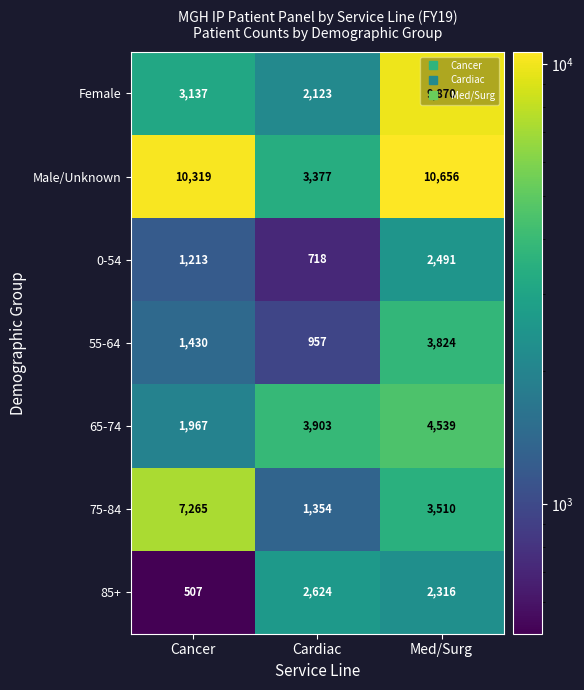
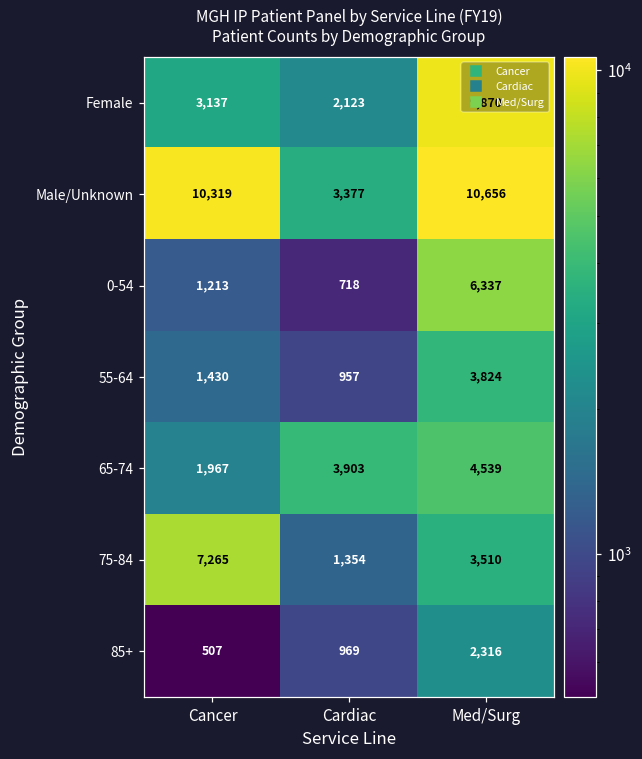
  {
    "Female": {
      "Cancer": "3,137",
      "Cardiac": "2,123"
    },
    "Male/Unknown": {
      "Cancer": "10,319",
      "Cardiac": "3,377",
      "Med/Surg": "10,656"
    },
    "0-54": {
      "Cancer": "1,213",
      "Cardiac": "718",
-     "Med/Surg": "2,491"
+     "Med/Surg": "6,337"
    },
    "55-64": {
      "Cancer": "1,430",
      "Cardiac": "957",
      "Med/Surg": "3,824"
    },
    "65-74": {
      "Cancer": "1,967",
      "Cardiac": "3,903",
      "Med/Surg": "4,539"
    },
    "75-84": {
      "Cancer": "7,265",
      "Cardiac": "1,354",
      "Med/Surg": "3,510"
    },
    "85+": {
      "Cancer": "507",
-     "Cardiac": "2,624",
+     "Cardiac": "969",
      "Med/Surg": "2,316"
    }
  }
